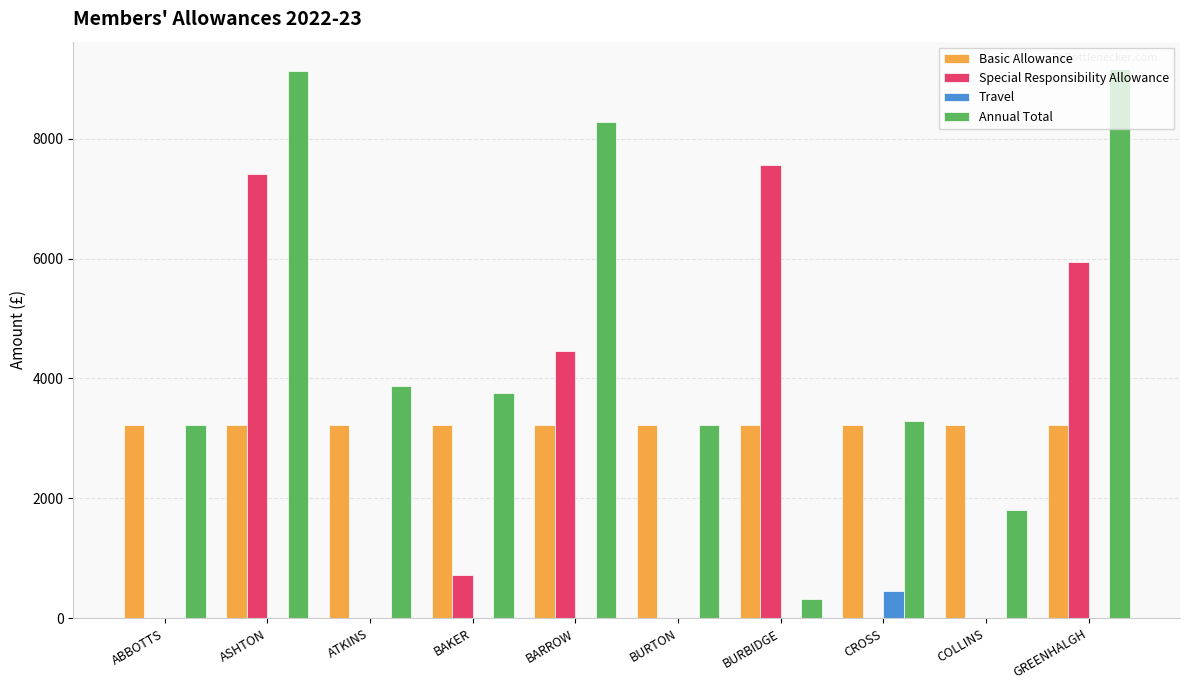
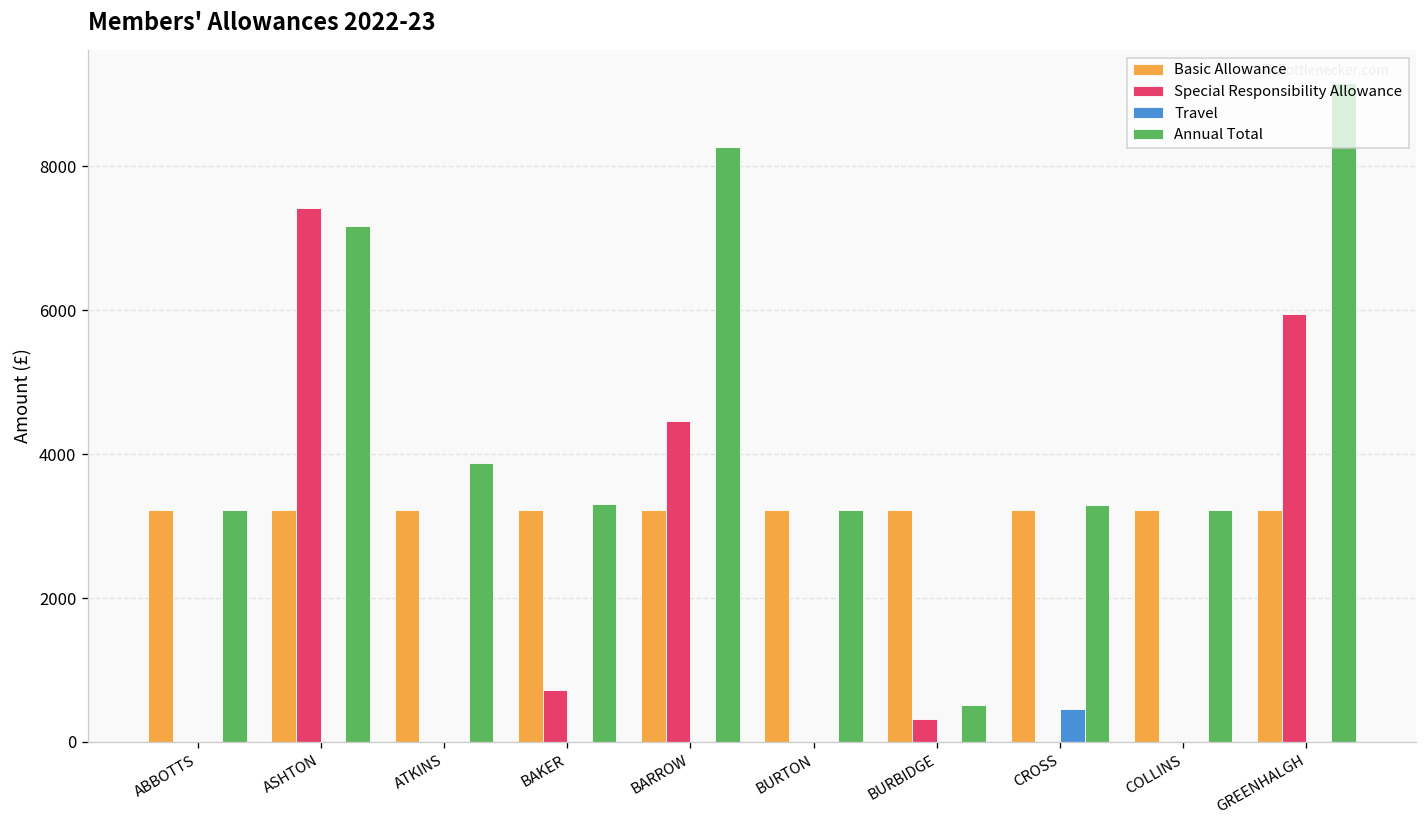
  {
    "Basic Allowance": {
      "ABBOTTS": 3200,
      "ASHTON": 3200,
      "ATKINS": 3200,
      "BAKER": 3200,
      "BARROW": 3200,
      "BURTON": 3200,
      "BURBIDGE": 3200,
      "CROSS": 3200,
      "COLLINS": 3200,
      "GREENHALGH": 3200
    },
    "Special Responsibility Allowance": {
      "ABBOTTS": 0,
      "ASHTON": 7400,
      "ATKINS": 0,
      "BAKER": 700,
      "BARROW": 4500,
      "BURTON": 0,
-     "BURBIDGE": 7600,
+     "BURBIDGE": 300,
      "CROSS": 0,
      "COLLINS": 0,
      "GREENHALGH": 5900
    },
    "Travel": {
      "ABBOTTS": 0,
      "ASHTON": 0,
      "ATKINS": 0,
      "BAKER": 0,
      "BARROW": 0,
      "BURTON": 0,
      "BURBIDGE": 0,
      "CROSS": 500,
      "COLLINS": 0,
      "GREENHALGH": 0
    },
    "Annual Total": {
      "ABBOTTS": 3200,
-     "ASHTON": 9100,
+     "ASHTON": 7200,
      "ATKINS": 3900,
-     "BAKER": 3800,
+     "BAKER": 3300,
      "BARROW": 8300,
      "BURTON": 3200,
-     "BURBIDGE": 300,
+     "BURBIDGE": 500,
      "CROSS": 3300,
-     "COLLINS": 1800
+     "COLLINS": 3200
    }
  }
